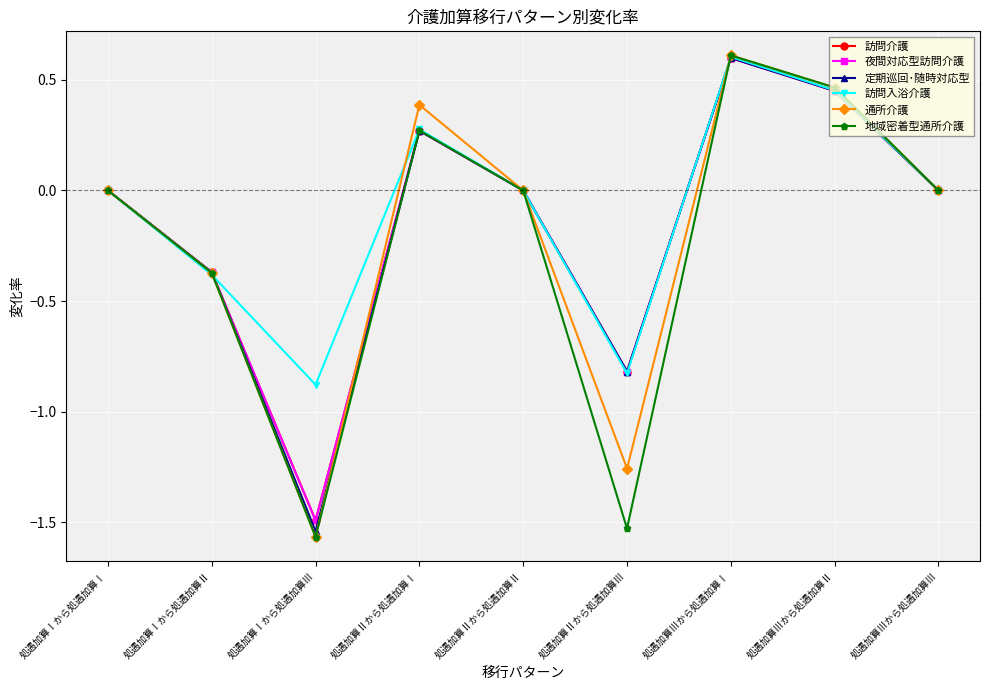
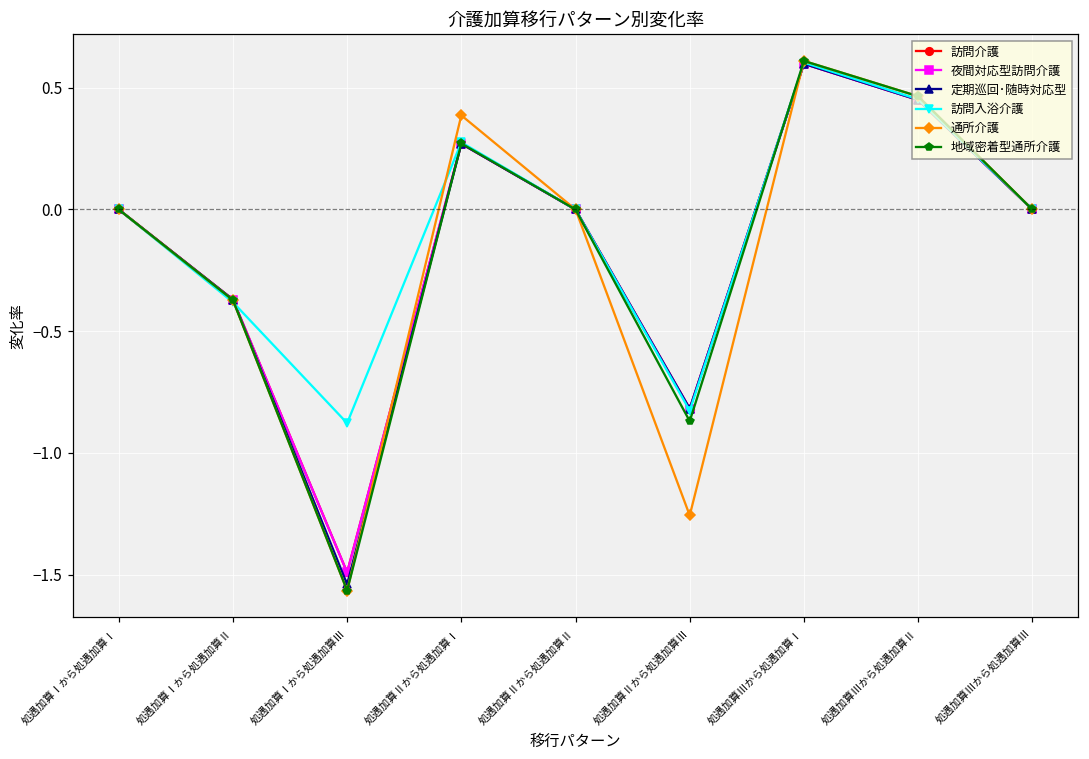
  {
    "夜間対応型訪問介護": {
      "処遇加算Ⅰから処遇加算Ⅲ": -1.49
    },
    "定期巡回･随時対応型": {
      "処遇加算Ⅰから処遇加算Ⅲ": -1.54
    },
    "訪問入浴介護": {
      "処遇加算Ⅰから処遇加算Ⅲ": -0.88
    },
    "通所介護": {
      "処遇加算Ⅱから処遇加算Ⅰ": 0.39,
      "処遇加算Ⅱから処遇加算Ⅲ": -1.26
    },
    "地域密着型通所介護": {
-     "処遇加算Ⅱから処遇加算Ⅲ": -1.53
+     "処遇加算Ⅱから処遇加算Ⅲ": -0.87
    }
  }
